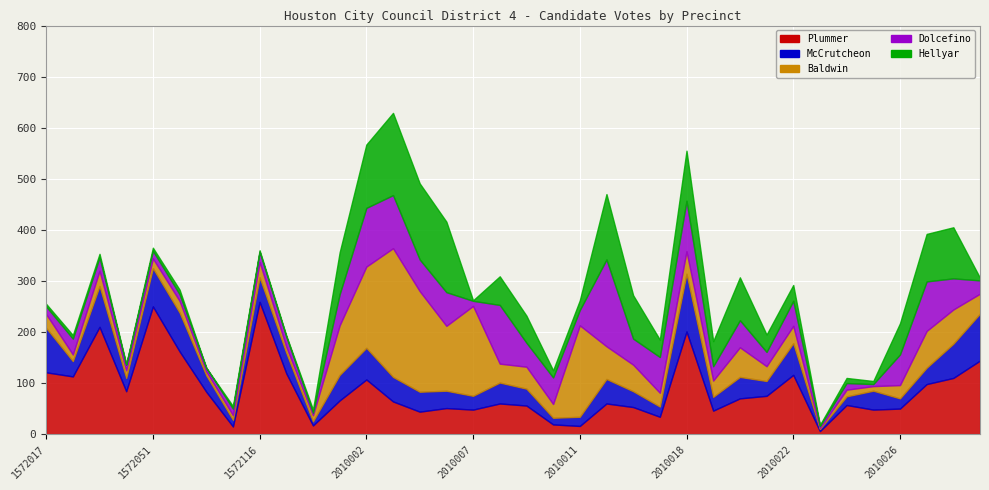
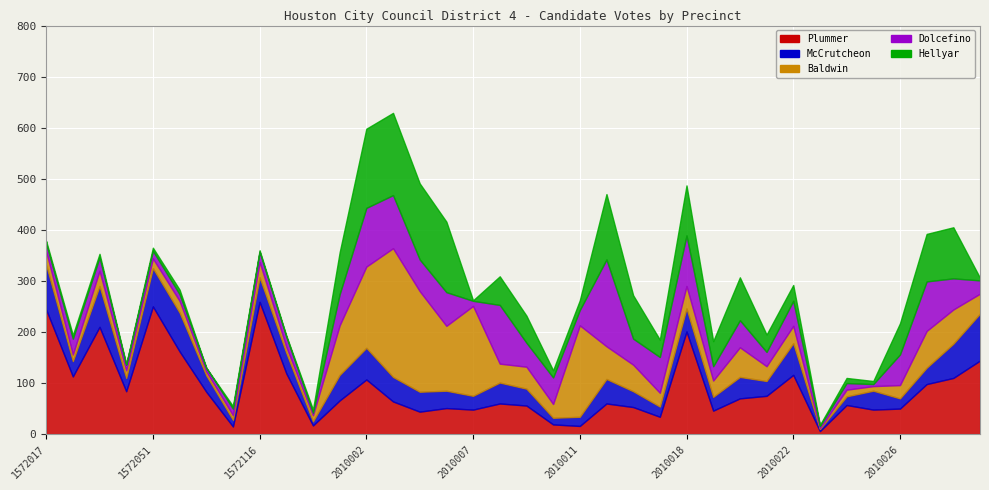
  {
    "Plummer": {
-     "1572017": 120,
+     "1572017": 240,
      "1572051": 250,
      "1572116": 260,
      "2010002": 110,
      "2010007": 50,
      "2010011": 20,
      "2010018": 200,
      "2010022": 120,
      "2010026": 50
    },
    "McCrutcheon": {
      "1572017": 90,
      "1572051": 80,
      "1572116": 50,
      "2010002": 60,
      "2010007": 30,
      "2010011": 20,
-     "2010018": 110,
+     "2010018": 50,
      "2010022": 60,
      "2010026": 20
    },
    "Baldwin": {
      "1572017": 30,
      "1572051": 20,
      "1572116": 30,
      "2010002": 160,
      "2010007": 180,
      "2010011": 180,
      "2010018": 40,
      "2010022": 30,
      "2010026": 30
    },
    "Dolcefino": {
      "1572051": 20,
      "2010002": 120,
      "2010011": 30,
      "2010018": 100,
      "2010022": 50,
      "2010026": 60
    },
    "Hellyar": {
      "1572051": 10,
-     "2010002": 120,
+     "2010002": 160,
      "2010011": 20,
      "2010018": 100,
      "2010022": 30,
      "2010026": 60
    }
  }
